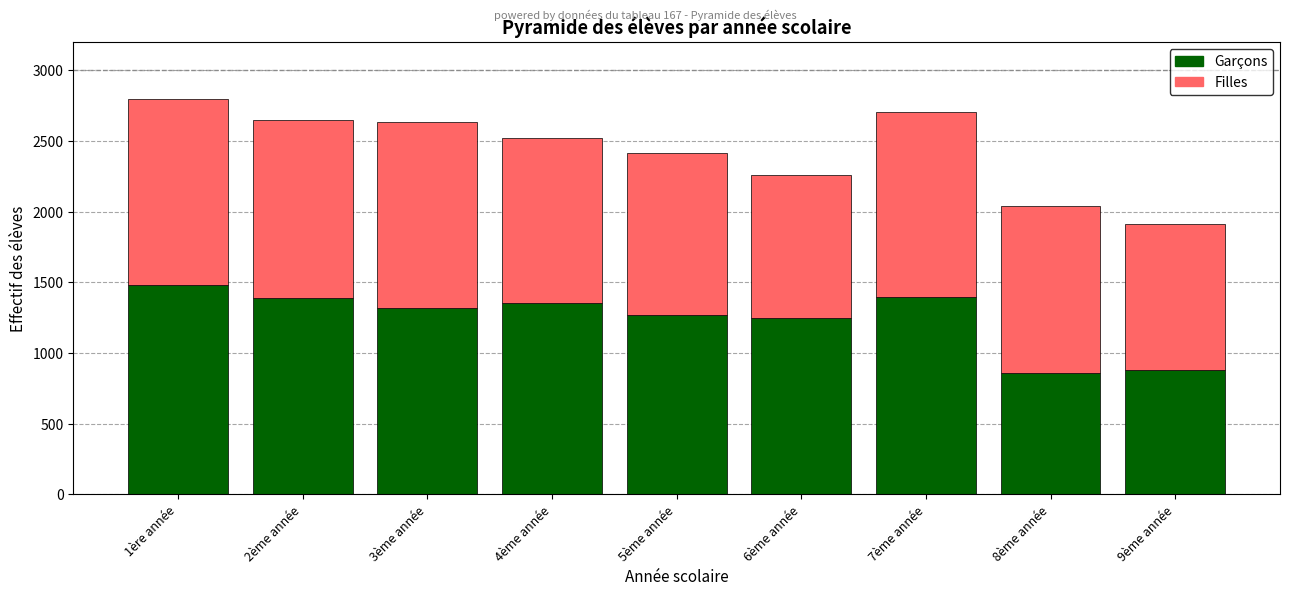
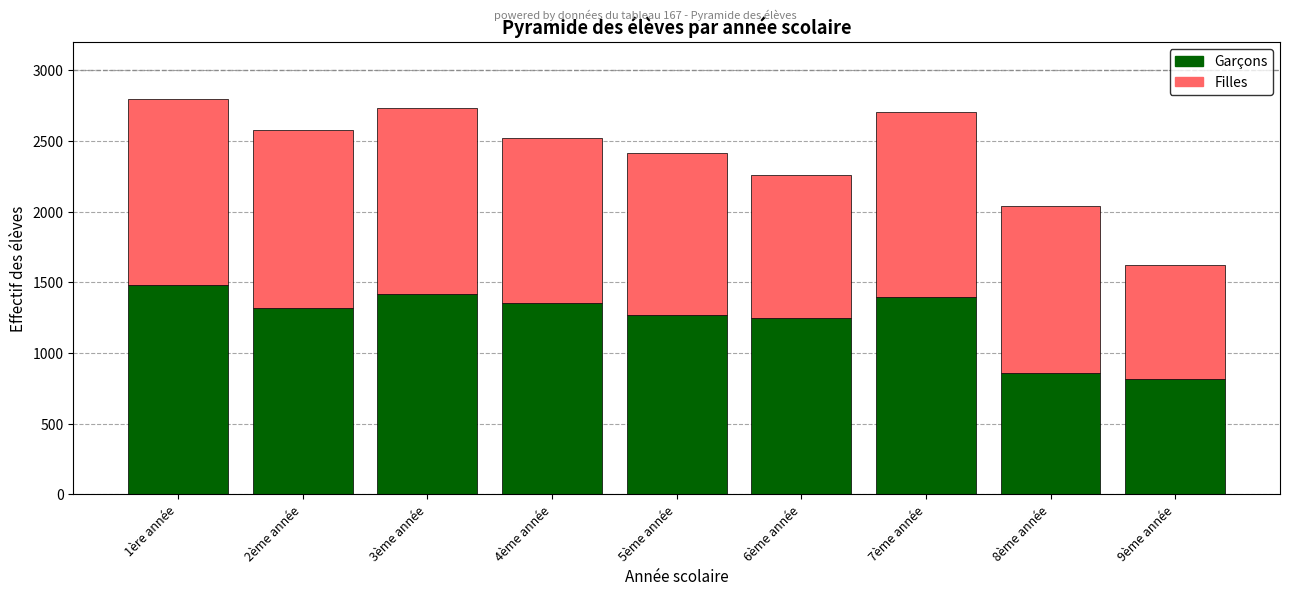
  {
    "Garçons": {
      "1ère année": 1480,
-     "2ème année": 1390,
-     "3ème année": 1320,
+     "2ème année": 1320,
+     "3ème année": 1420,
      "4ème année": 1350,
      "5ème année": 1270,
      "6ème année": 1250,
      "7ème année": 1400,
      "8ème année": 860,
-     "9ème année": 880
+     "9ème année": 820
    },
    "Filles": {
      "1ère année": 1320,
      "2ème année": 1260,
      "3ème année": 1320,
      "4ème année": 1170,
      "5ème année": 1150,
      "6ème année": 1010,
      "7ème année": 1310,
      "8ème année": 1180,
-     "9ème année": 1030
+     "9ème année": 810
    }
  }
